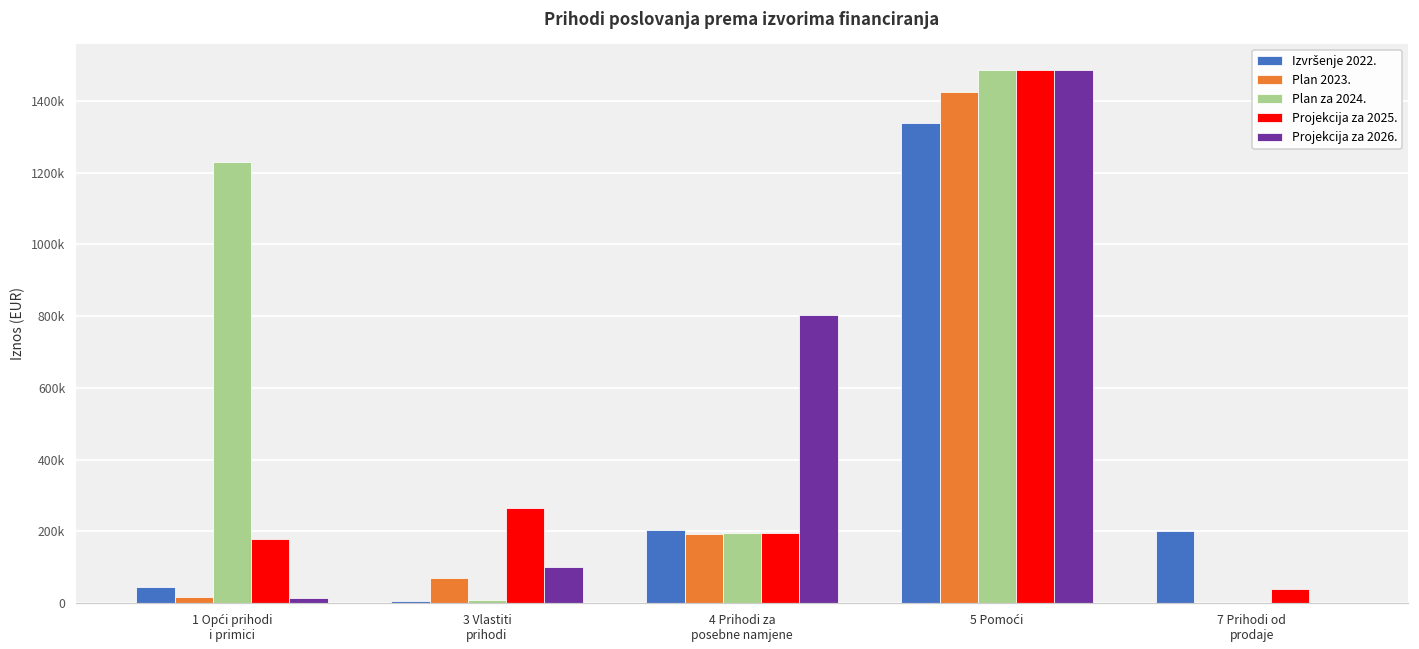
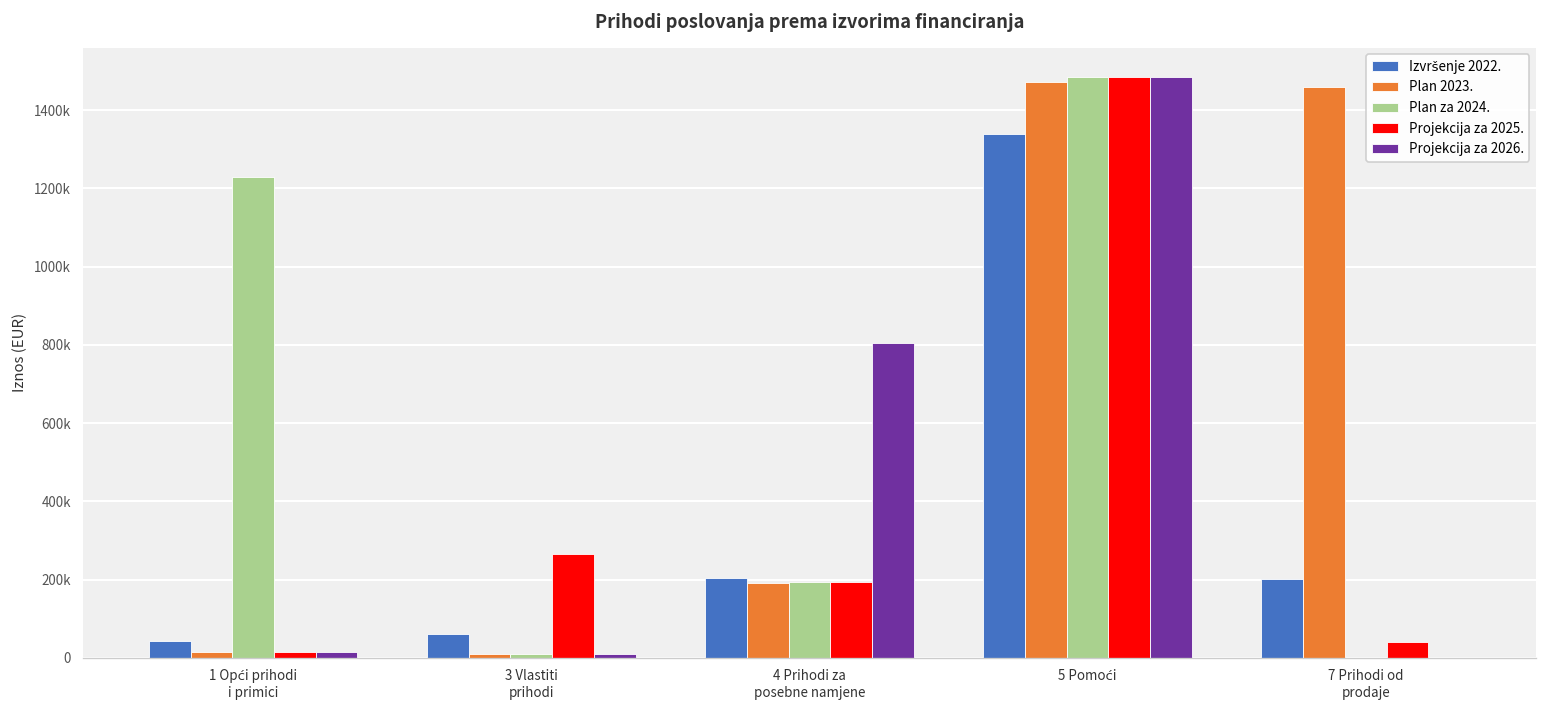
  {
    "Izvršenje 2022.": {
      "1 Opći prihodi i primici": 40000,
-     "3 Vlastiti prihodi": 10000,
+     "3 Vlastiti prihodi": 60000,
      "4 Prihodi za posebne namjene": 200000,
      "5 Pomoći": 1340000,
      "7 Prihodi od prodaje": 200000
    },
    "Plan 2023.": {
      "1 Opći prihodi i primici": 20000,
-     "3 Vlastiti prihodi": 70000,
+     "3 Vlastiti prihodi": 10000,
      "4 Prihodi za posebne namjene": 190000,
-     "5 Pomoći": 1430000,
-     "7 Prihodi od prodaje": 0
+     "5 Pomoći": 1470000,
+     "7 Prihodi od prodaje": 1460000
    },
    "Plan za 2024.": {
      "1 Opći prihodi i primici": 1230000,
      "3 Vlastiti prihodi": 10000,
      "4 Prihodi za posebne namjene": 190000,
      "5 Pomoći": 1490000
    },
    "Projekcija za 2025.": {
-     "1 Opći prihodi i primici": 180000,
+     "1 Opći prihodi i primici": 10000,
      "3 Vlastiti prihodi": 270000,
      "4 Prihodi za posebne namjene": 190000,
      "5 Pomoći": 1490000,
      "7 Prihodi od prodaje": 40000
    },
    "Projekcija za 2026.": {
      "1 Opći prihodi i primici": 10000,
-     "3 Vlastiti prihodi": 100000,
+     "3 Vlastiti prihodi": 10000,
      "4 Prihodi za posebne namjene": 800000,
      "5 Pomoći": 1490000
    }
  }
